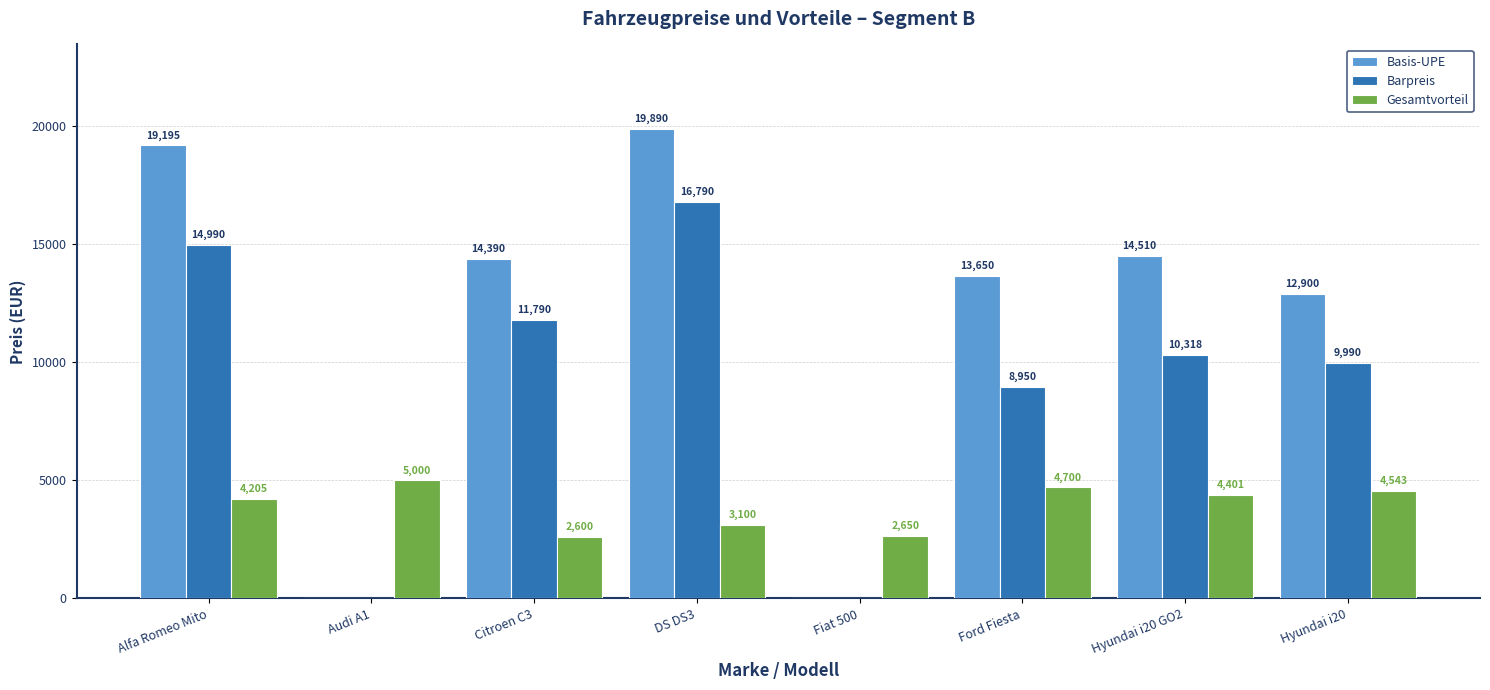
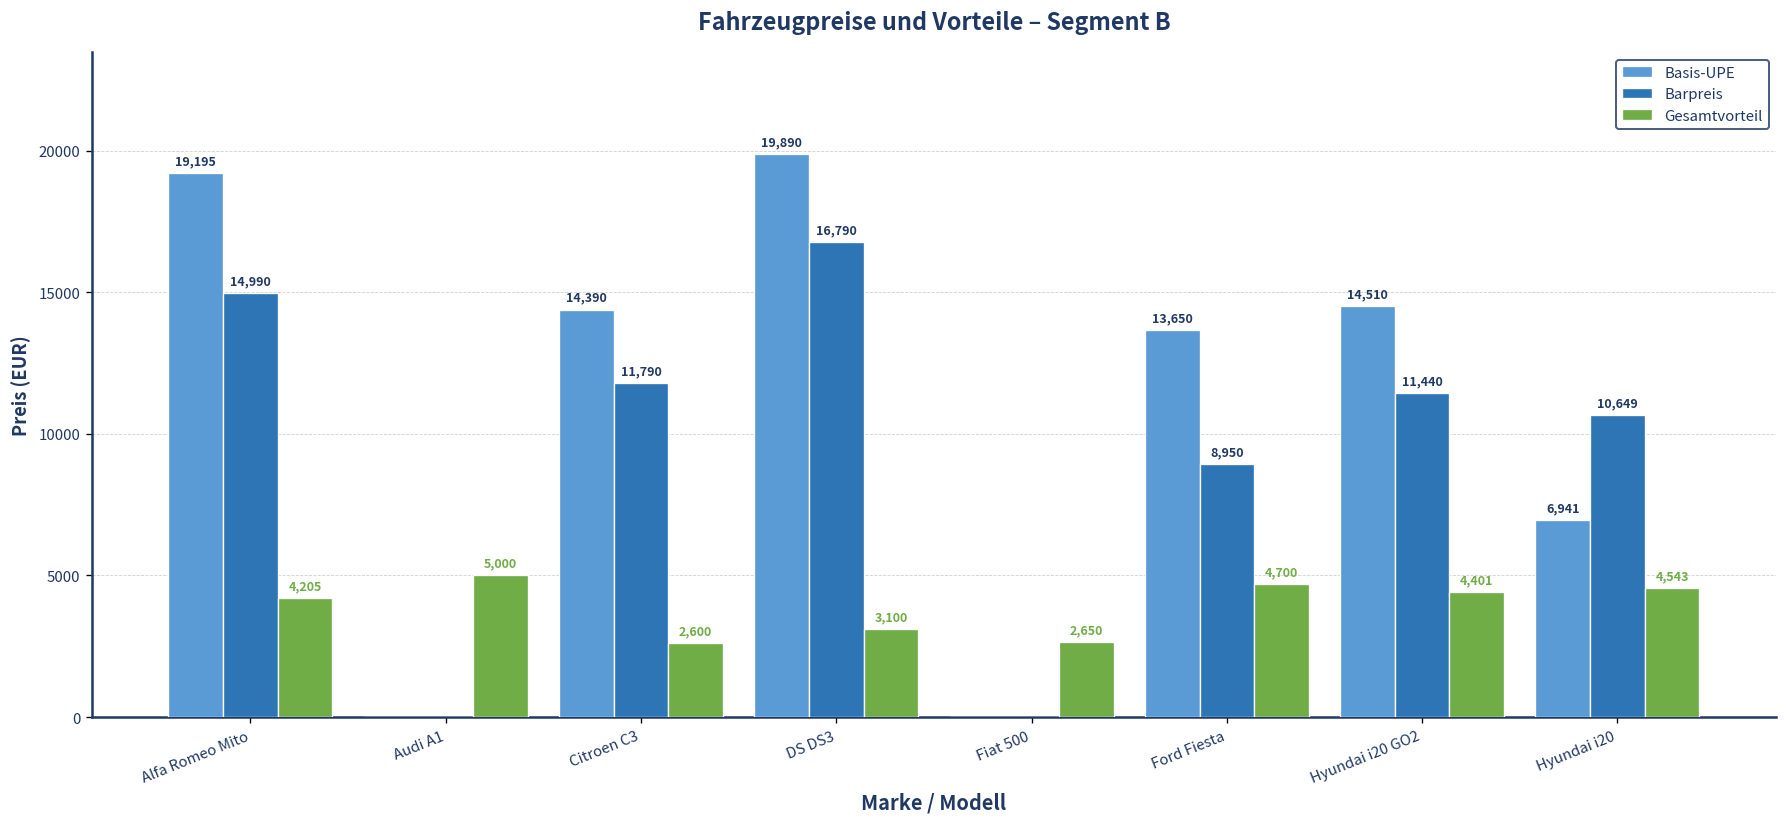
  {
    "Basis-UPE": {
      "Alfa Romeo Mito": "19,195",
      "Citroen C3": "14,390",
      "DS DS3": "19,890",
      "Ford Fiesta": "13,650",
      "Hyundai i20 GO2": "14,510",
-     "Hyundai i20": "12,900"
+     "Hyundai i20": "6,941"
    },
    "Barpreis": {
      "Alfa Romeo Mito": "14,990",
      "Citroen C3": "11,790",
      "DS DS3": "16,790",
      "Ford Fiesta": "8,950",
-     "Hyundai i20 GO2": "10,318",
-     "Hyundai i20": "9,990"
+     "Hyundai i20 GO2": "11,440",
+     "Hyundai i20": "10,649"
    },
    "Gesamtvorteil": {
      "Alfa Romeo Mito": "4,205",
      "Audi A1": "5,000",
      "Citroen C3": "2,600",
      "DS DS3": "3,100",
      "Fiat 500": "2,650",
      "Ford Fiesta": "4,700",
      "Hyundai i20 GO2": "4,401",
      "Hyundai i20": "4,543"
    }
  }
